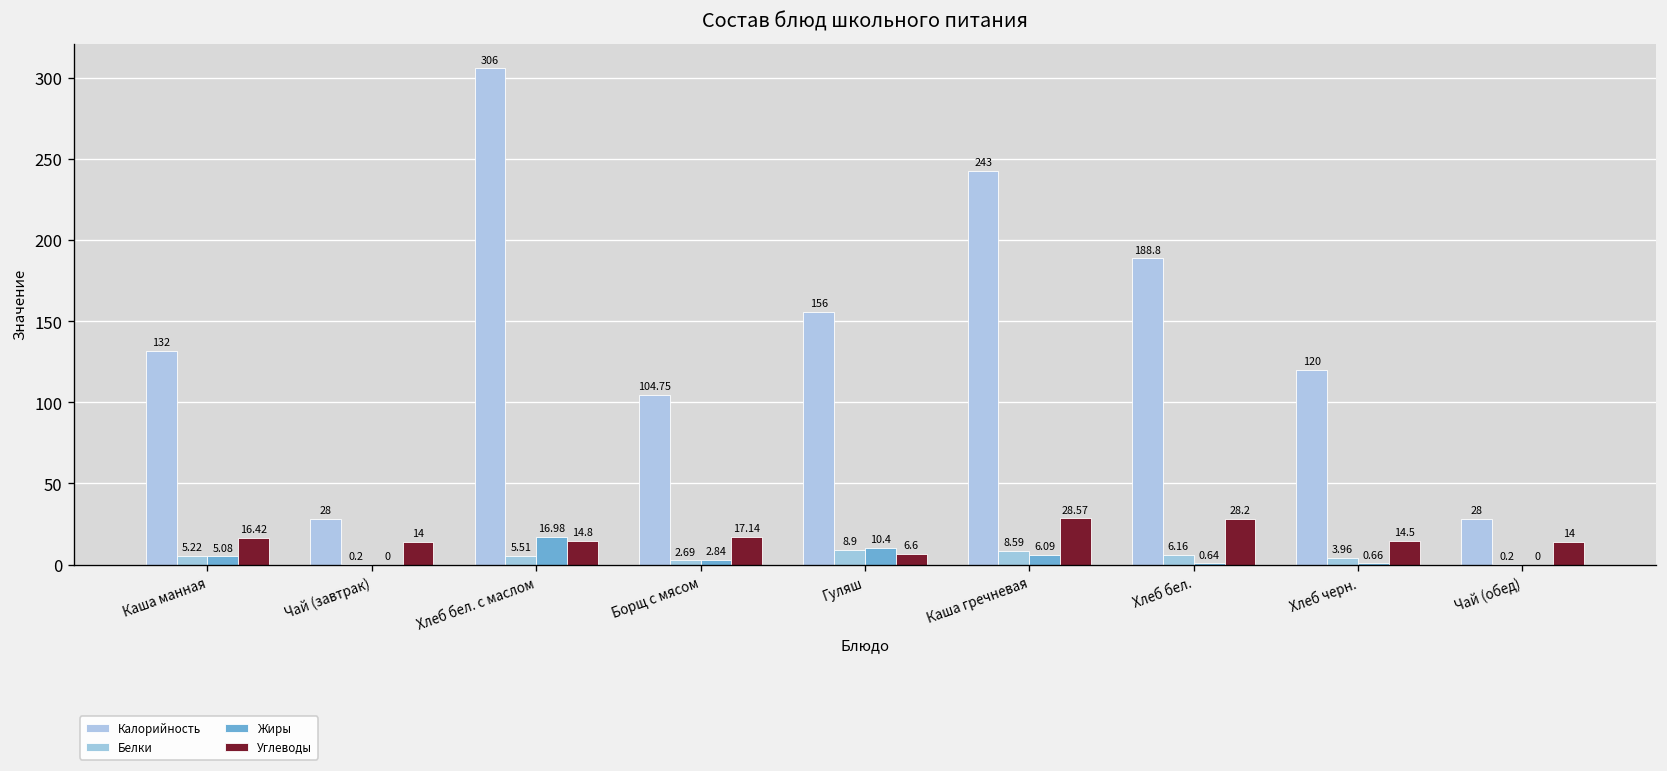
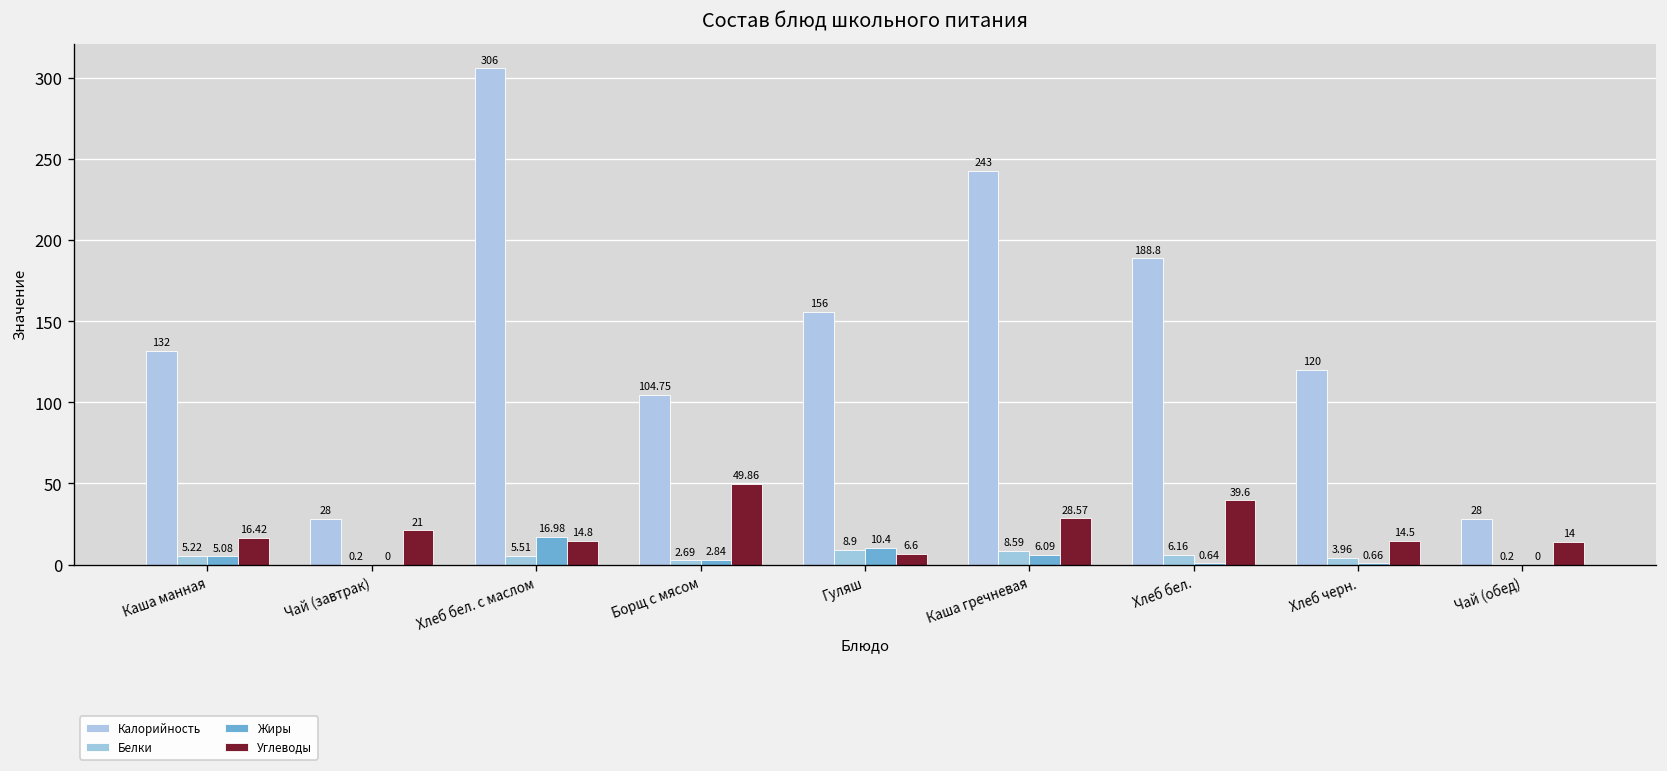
  {
    "Углеводы": {
      "Каша манная": 16.42,
-     "Чай (завтрак)": 14,
+     "Чай (завтрак)": 21,
      "Хлеб бел. с маслом": 14.8,
-     "Борщ с мясом": 17.14,
+     "Борщ с мясом": 49.86,
      "Гуляш": 6.6,
      "Каша гречневая": 28.57,
-     "Хлеб бел.": 28.2,
+     "Хлеб бел.": 39.6,
      "Хлеб черн.": 14.5,
      "Чай (обед)": 14
    }
  }
